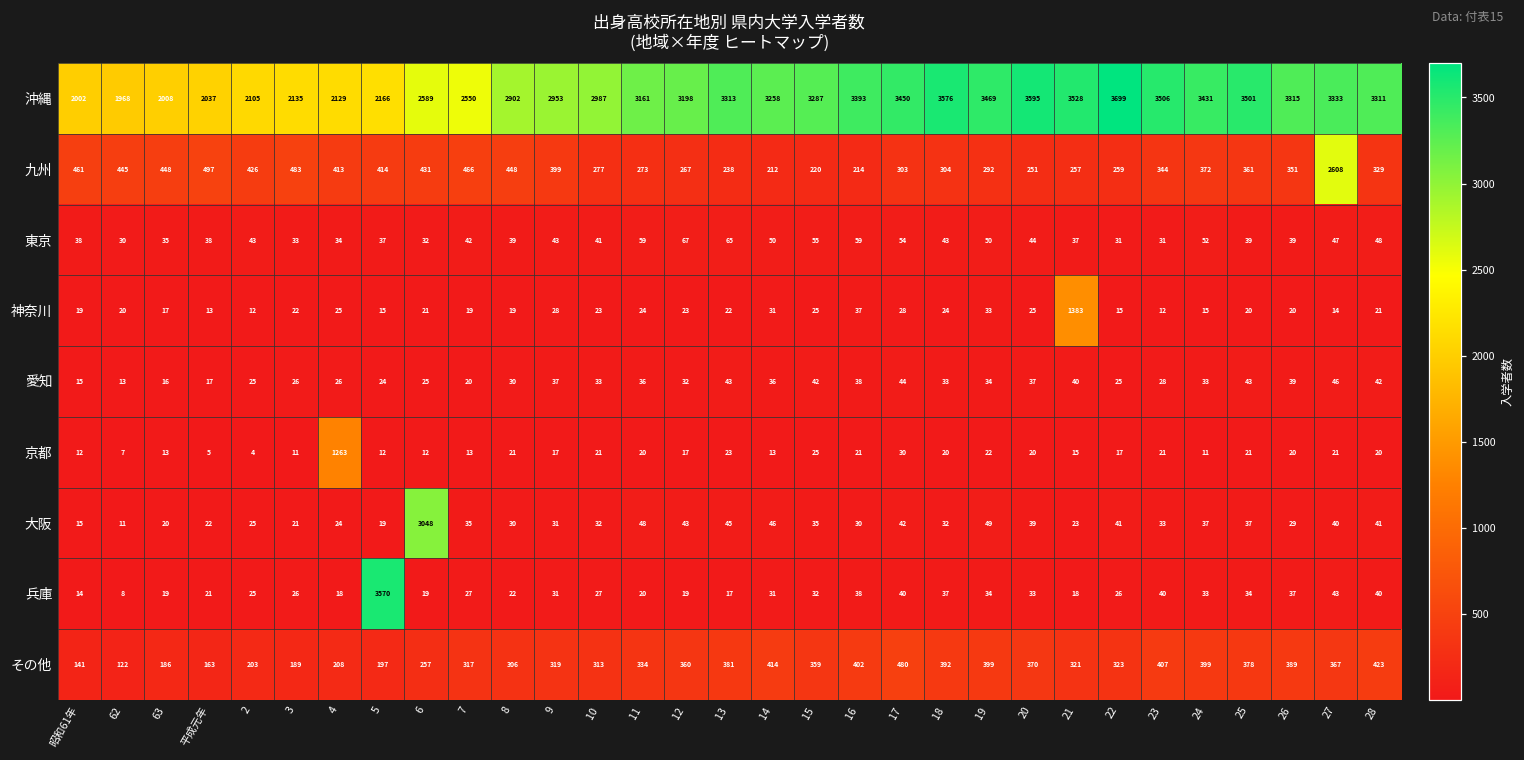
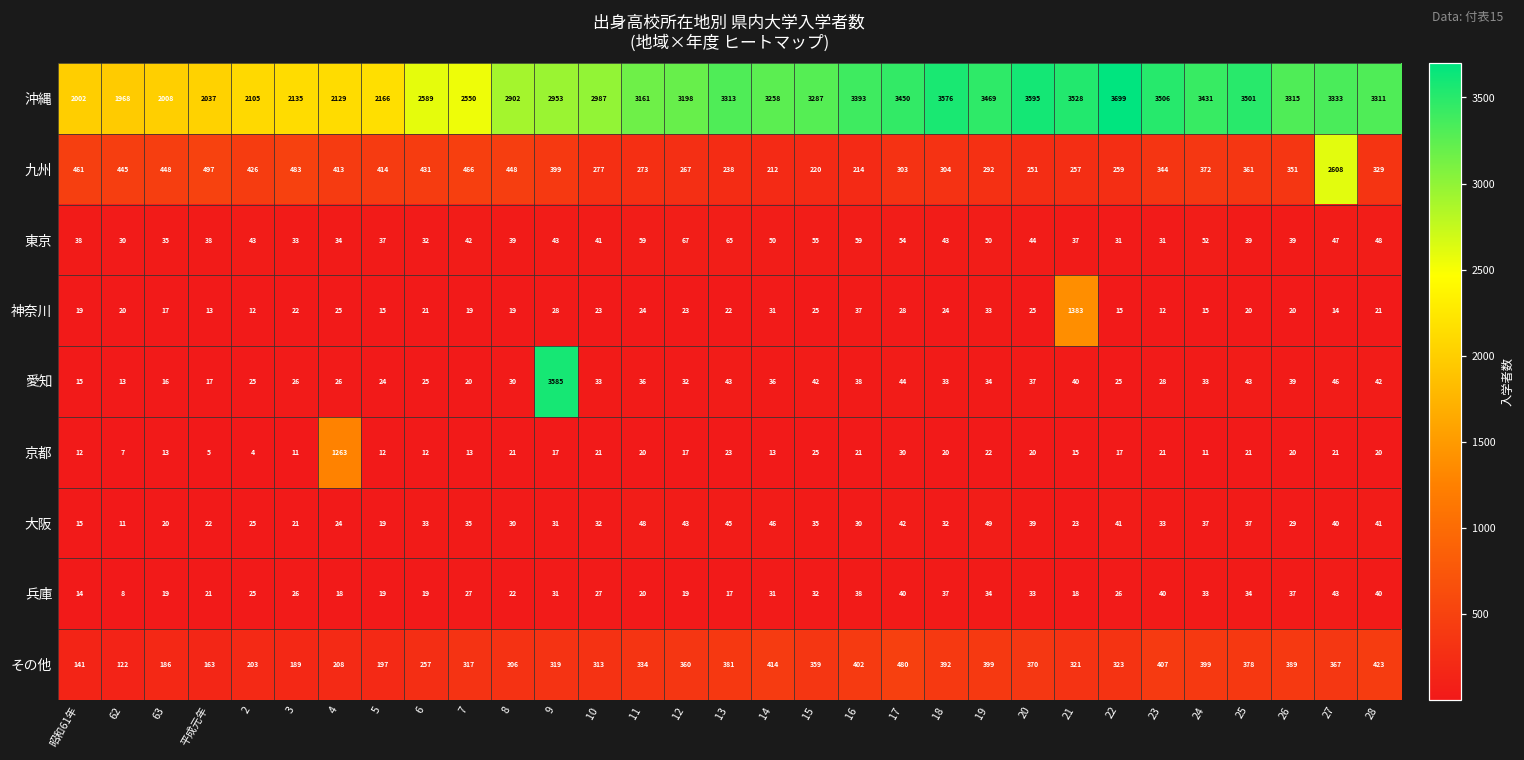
  {
    "愛知": {
      "昭和61年": 15,
      "62": 13,
      "63": 16,
      "平成元年": 17,
      "2": 25,
      "3": 26,
      "4": 26,
      "5": 24,
      "6": 25,
      "7": 20,
      "8": 30,
-     "9": 37,
+     "9": 3585,
      "10": 33,
      "11": 36,
      "12": 32,
      "13": 43,
      "14": 36,
      "15": 42,
      "16": 38,
      "17": 44,
      "18": 33,
      "19": 34,
      "20": 37,
      "21": 40,
      "22": 25,
      "23": 28,
      "24": 33,
      "25": 43,
      "26": 39,
      "27": 46,
      "28": 42
    },
    "大阪": {
      "昭和61年": 15,
      "62": 11,
      "63": 20,
      "平成元年": 22,
      "2": 25,
      "3": 21,
      "4": 24,
      "5": 19,
-     "6": 3048,
+     "6": 33,
      "7": 35,
      "8": 30,
      "9": 31,
      "10": 32,
      "11": 48,
      "12": 43,
      "13": 45,
      "14": 46,
      "15": 35,
      "16": 30,
      "17": 42,
      "18": 32,
      "19": 49,
      "20": 39,
      "21": 23,
      "22": 41,
      "23": 33,
      "24": 37,
      "25": 37,
      "26": 29,
      "27": 40,
      "28": 41
    },
    "兵庫": {
      "昭和61年": 14,
      "62": 8,
      "63": 19,
      "平成元年": 21,
      "2": 25,
      "3": 26,
      "4": 18,
-     "5": 3570,
+     "5": 19,
      "6": 19,
      "7": 27,
      "8": 22,
      "9": 31,
      "10": 27,
      "11": 20,
      "12": 19,
      "13": 17,
      "14": 31,
      "15": 32,
      "16": 38,
      "17": 40,
      "18": 37,
      "19": 34,
      "20": 33,
      "21": 18,
      "22": 26,
      "23": 40,
      "24": 33,
      "25": 34,
      "26": 37,
      "27": 43,
      "28": 40
    }
  }
